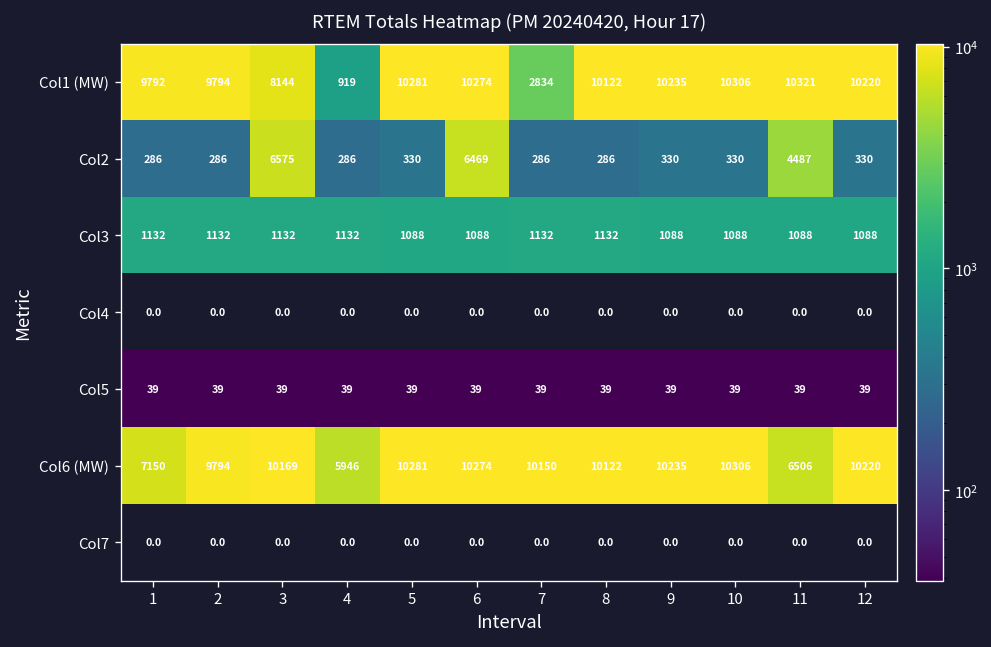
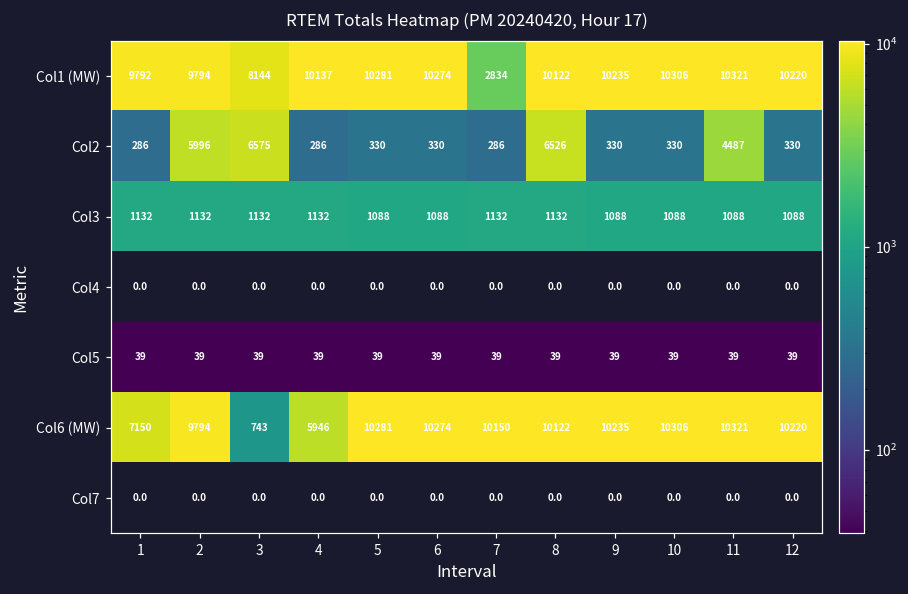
  {
    "Col1 (MW)": {
      "1": 9792,
      "2": 9794,
      "3": 8144,
-     "4": 919,
+     "4": 10137,
      "5": 10281,
      "6": 10274,
      "7": 2834,
      "8": 10122,
      "9": 10235,
      "10": 10306,
      "11": 10321,
      "12": 10220
    },
    "Col2": {
      "1": 286,
-     "2": 286,
+     "2": 5996,
      "3": 6575,
      "4": 286,
      "5": 330,
-     "6": 6469,
+     "6": 330,
      "7": 286,
-     "8": 286,
+     "8": 6526,
      "9": 330,
      "10": 330,
      "11": 4487,
      "12": 330
    },
    "Col3": {
      "1": 1132,
      "2": 1132,
      "3": 1132,
      "4": 1132,
      "5": 1088,
      "6": 1088,
      "7": 1132,
      "8": 1132,
      "9": 1088,
      "10": 1088,
      "11": 1088,
      "12": 1088
    },
    "Col5": {
      "1": 39,
      "2": 39,
      "3": 39,
      "4": 39,
      "5": 39,
      "6": 39,
      "7": 39,
      "8": 39,
      "9": 39,
      "10": 39,
      "11": 39,
      "12": 39
    },
    "Col6 (MW)": {
      "1": 7150,
      "2": 9794,
-     "3": 10169,
+     "3": 743,
      "4": 5946,
      "5": 10281,
      "6": 10274,
      "7": 10150,
      "8": 10122,
      "9": 10235,
      "10": 10306,
-     "11": 6506,
+     "11": 10321,
      "12": 10220
    }
  }
